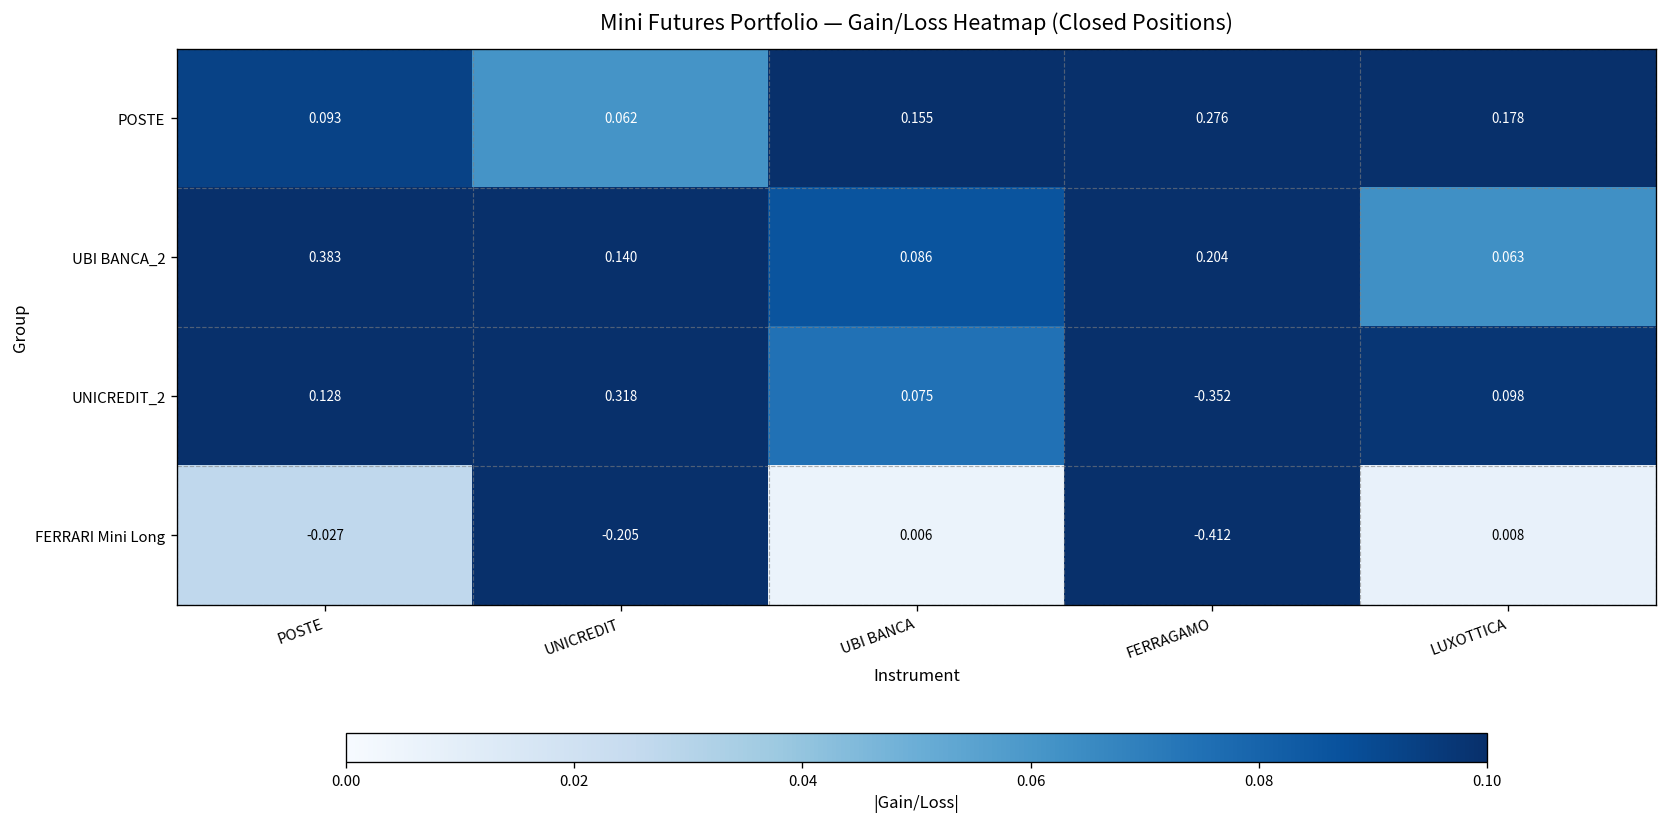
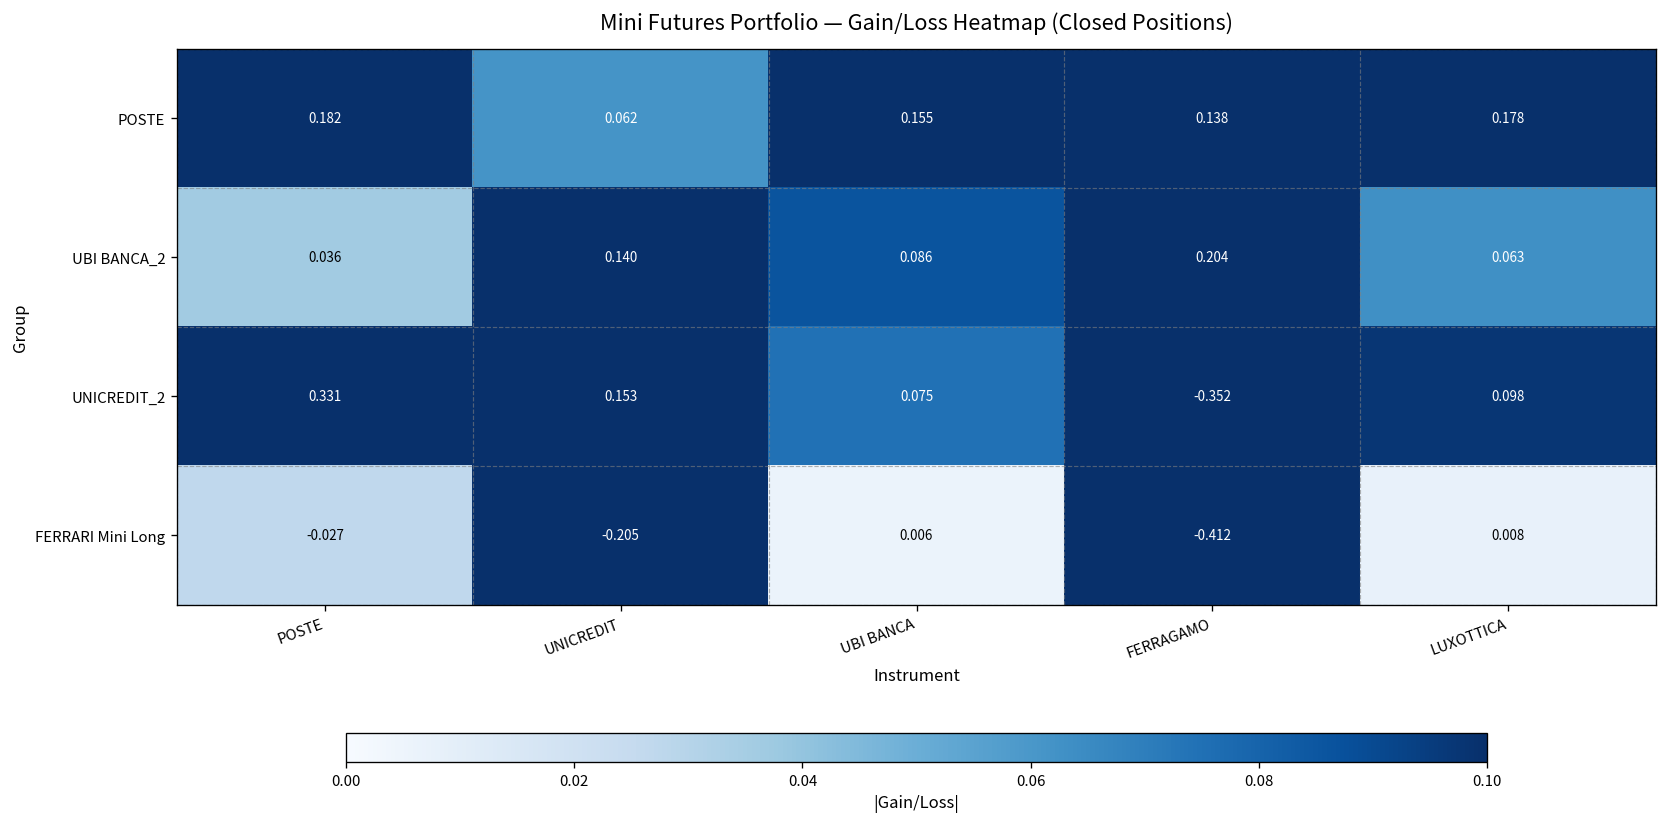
  {
    "POSTE": {
-     "POSTE": 0.093,
+     "POSTE": 0.182,
      "UNICREDIT": 0.062,
      "UBI BANCA": 0.155,
-     "FERRAGAMO": 0.276,
+     "FERRAGAMO": 0.138,
      "LUXOTTICA": 0.178
    },
    "UBI BANCA_2": {
-     "POSTE": 0.383,
+     "POSTE": 0.036,
      "UNICREDIT": 0.140,
      "UBI BANCA": 0.086,
      "FERRAGAMO": 0.204,
      "LUXOTTICA": 0.063
    },
    "UNICREDIT_2": {
-     "POSTE": 0.128,
-     "UNICREDIT": 0.318,
+     "POSTE": 0.331,
+     "UNICREDIT": 0.153,
      "UBI BANCA": 0.075,
      "FERRAGAMO": -0.352,
      "LUXOTTICA": 0.098
    },
    "FERRARI Mini Long": {
      "POSTE": -0.027,
      "UNICREDIT": -0.205,
      "UBI BANCA": 0.006,
      "FERRAGAMO": -0.412,
      "LUXOTTICA": 0.008
    }
  }
